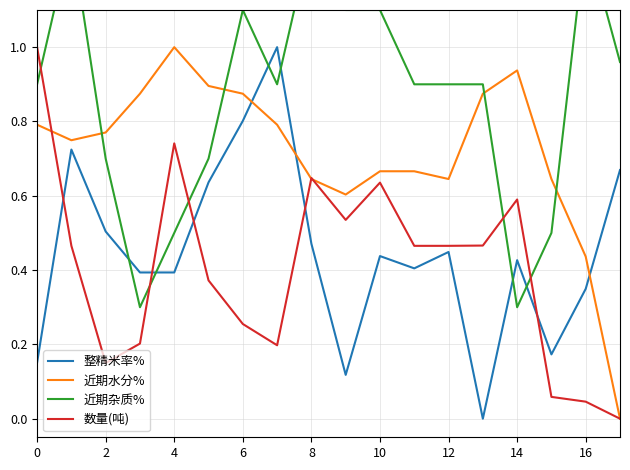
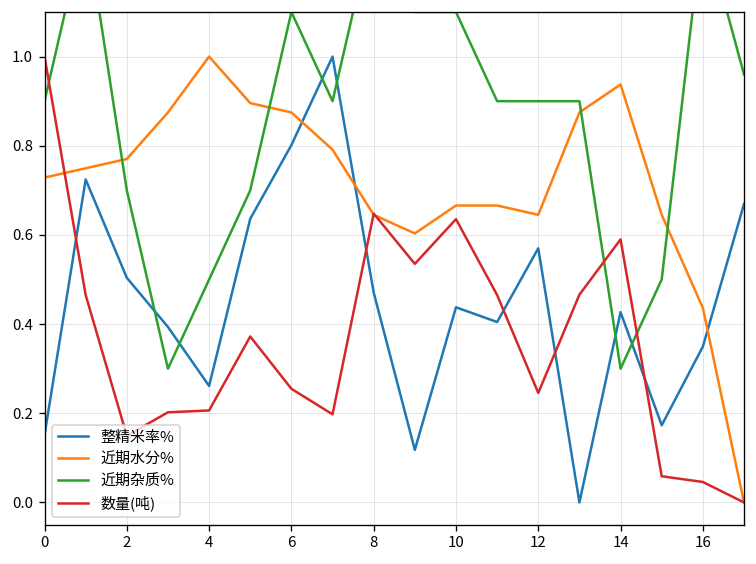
  {
    "整精米率%": {
      "0": 0.15,
      "2": 0.50,
-     "4": 0.39,
+     "4": 0.26,
      "6": 0.80,
      "8": 0.47,
      "10": 0.44,
-     "12": 0.45,
+     "12": 0.57,
      "14": 0.43,
      "16": 0.35
    },
    "近期水分%": {
-     "0": 0.79,
+     "0": 0.73,
      "2": 0.77,
      "4": 1.00,
      "6": 0.87,
      "10": 0.67,
      "12": 0.65,
      "14": 0.94,
      "16": 0.44
    },
    "近期杂质%": {
      "0": 0.90,
      "2": 0.70,
      "4": 0.50,
      "6": 1.10,
      "10": 1.10,
      "12": 0.90,
      "14": 0.30
    },
    "数量(吨)": {
      "0": 1.00,
-     "4": 0.74,
+     "4": 0.21,
      "6": 0.25,
      "10": 0.64,
-     "12": 0.47,
+     "12": 0.25,
      "14": 0.59,
      "16": 0.05
    }
  }
